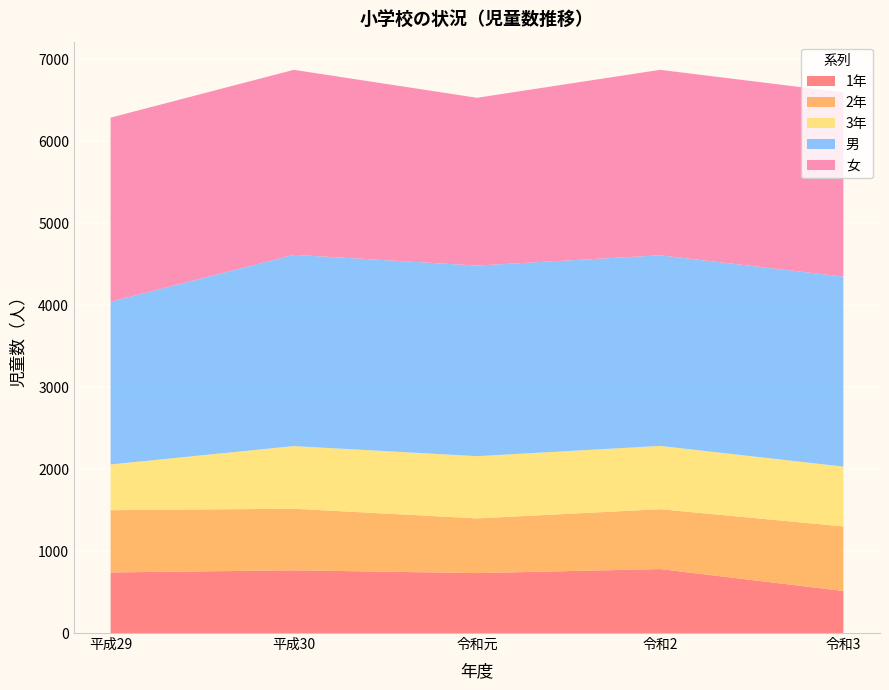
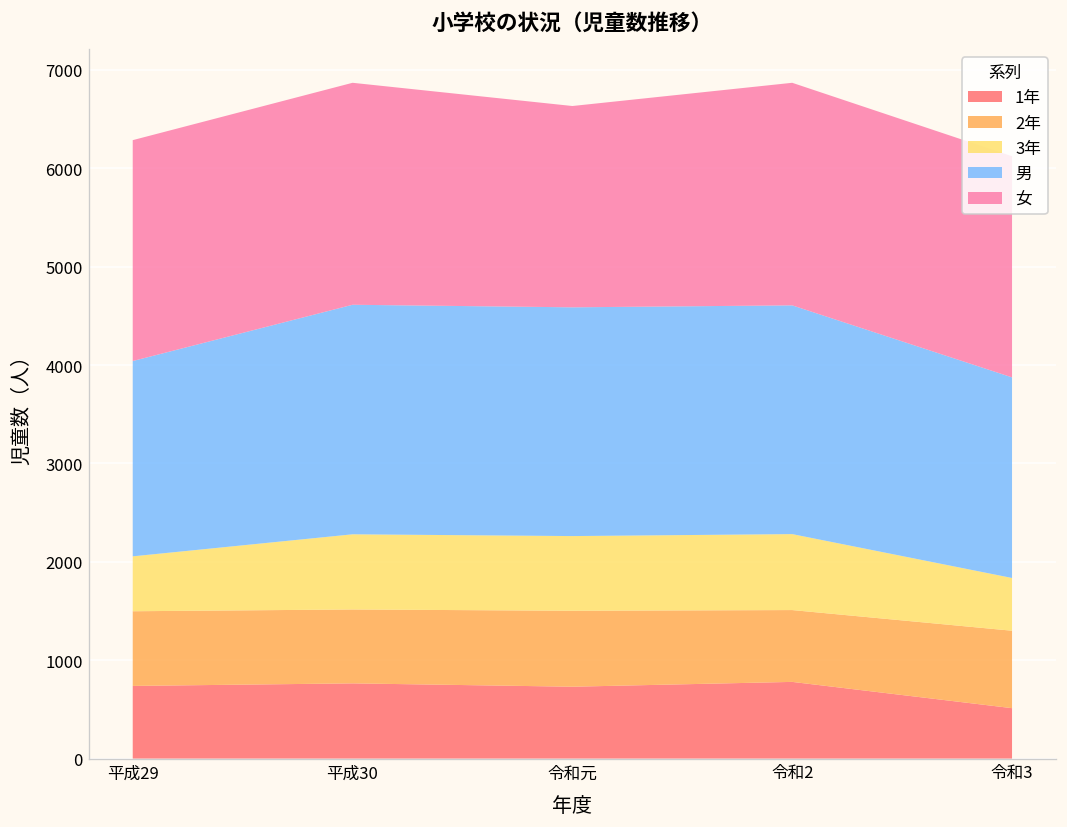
  {
    "1年": {
      "平成29": 700,
      "平成30": 800,
      "令和元": 700,
      "令和2": 800,
      "令和3": 500
    },
    "2年": {
      "平成29": 800,
      "平成30": 800,
-     "令和元": 700,
+     "令和元": 800,
      "令和2": 700,
      "令和3": 800
    },
    "3年": {
      "平成29": 600,
      "平成30": 800,
      "令和元": 800,
      "令和2": 800,
-     "令和3": 700
+     "令和3": 500
    },
    "男": {
      "平成29": 2000,
      "平成30": 2300,
      "令和元": 2300,
      "令和2": 2300,
-     "令和3": 2300
+     "令和3": 2000
    },
    "女": {
      "平成29": 2200,
      "平成30": 2300,
      "令和元": 2000,
      "令和2": 2300
    }
  }
